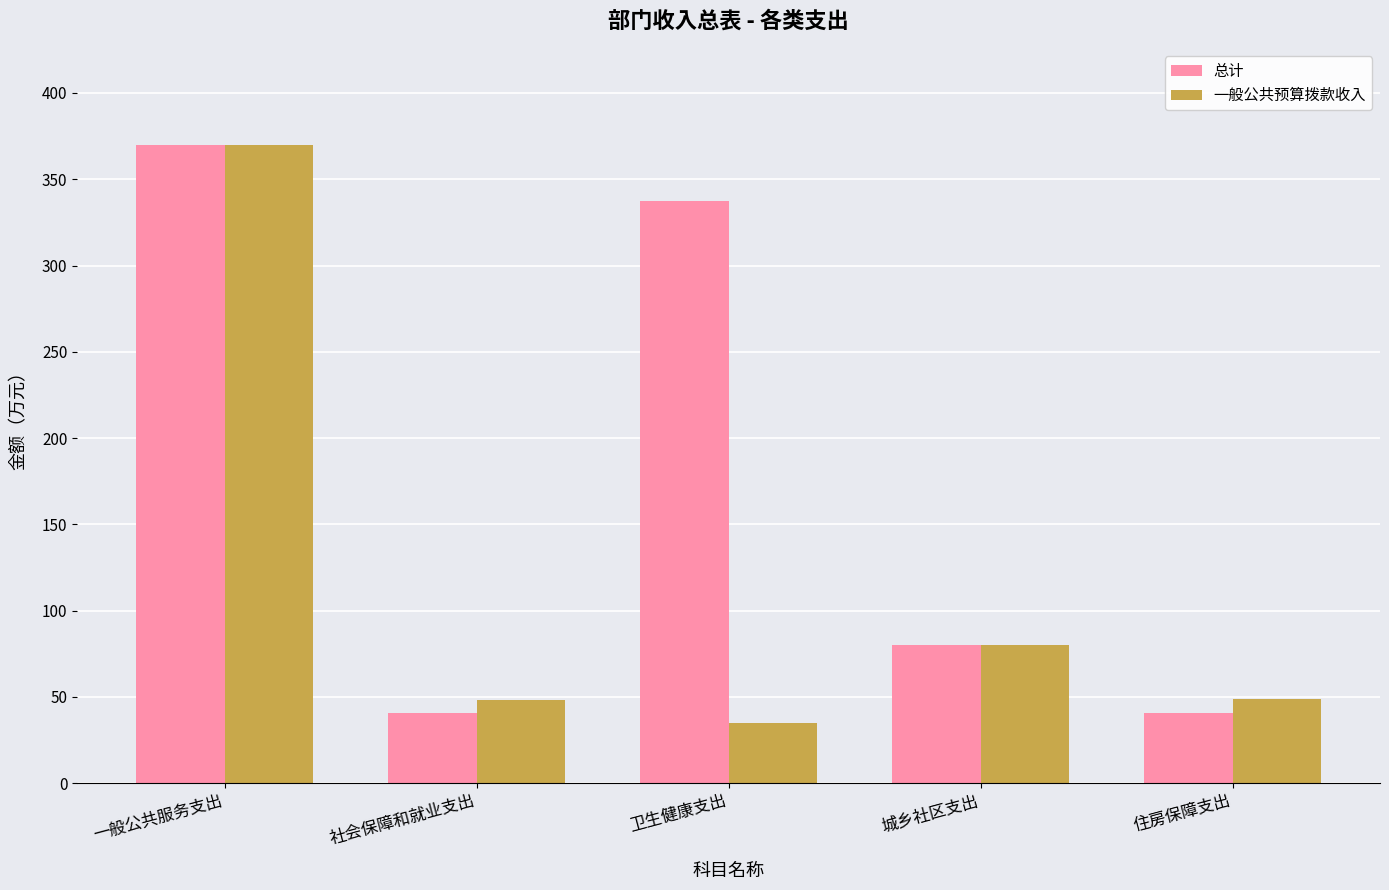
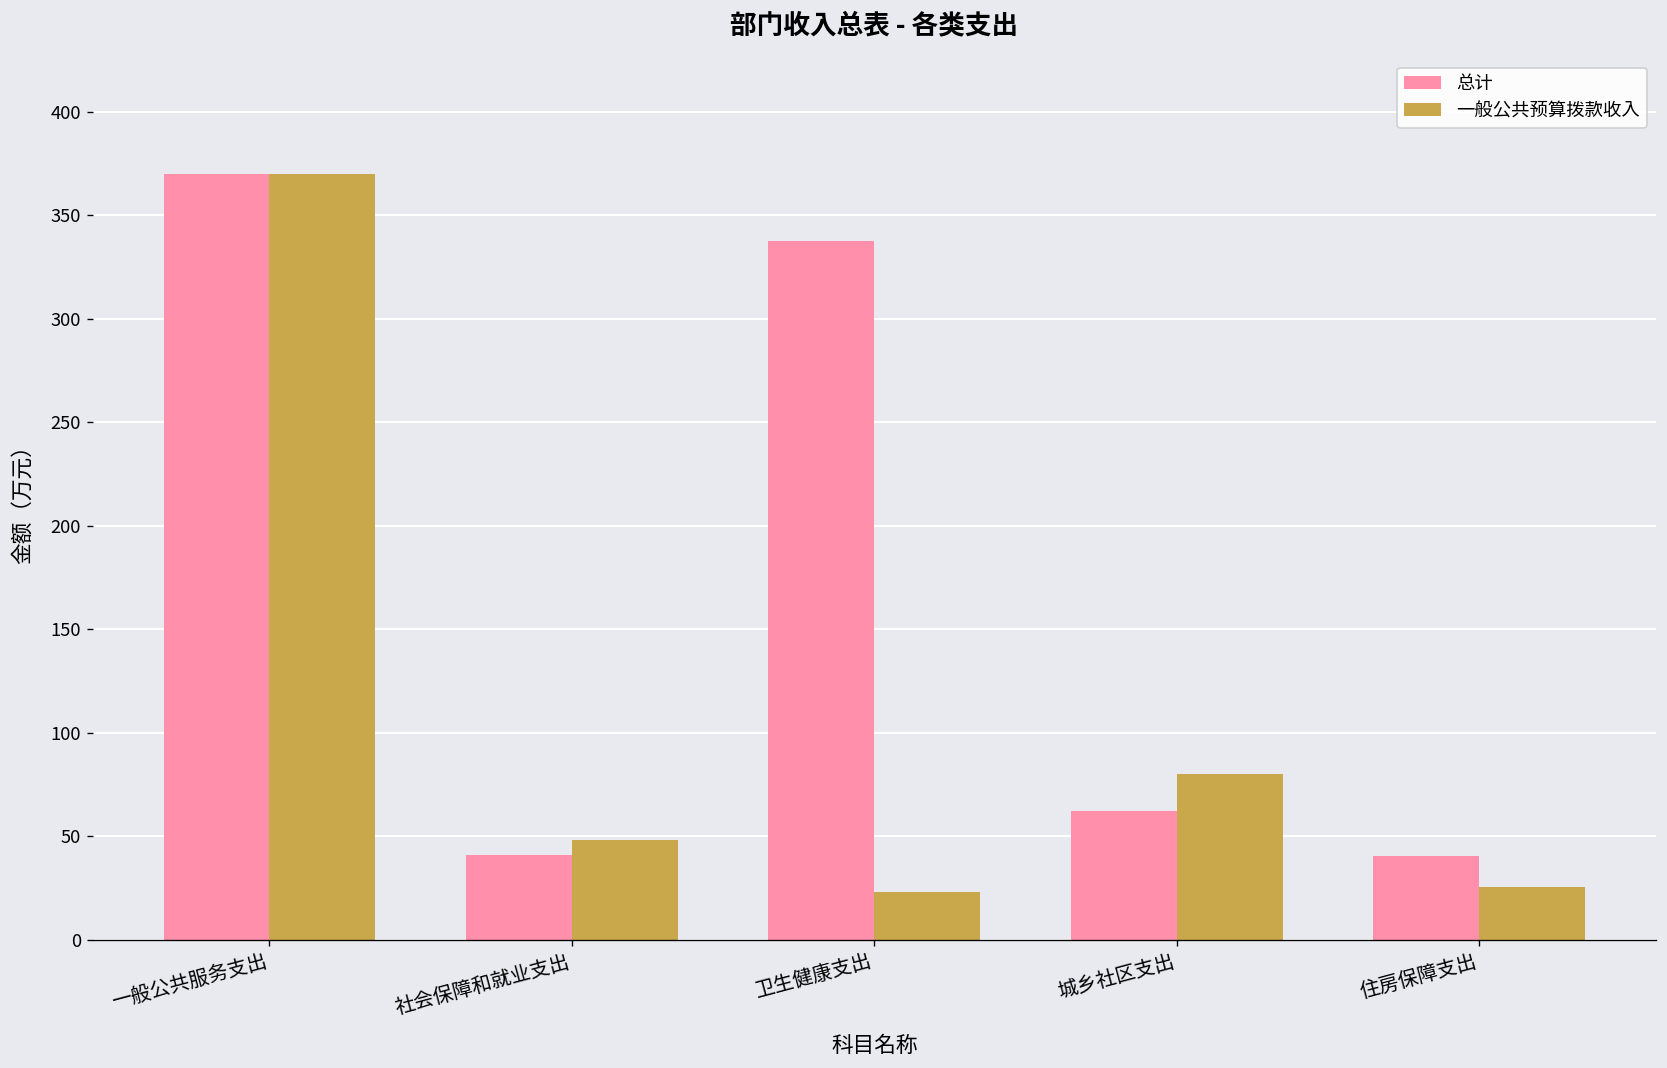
  {
    "总计": {
      "一般公共服务支出": 370,
      "社会保障和就业支出": 41,
      "卫生健康支出": 337,
-     "城乡社区支出": 80,
+     "城乡社区支出": 62,
      "住房保障支出": 41
    },
    "一般公共预算拨款收入": {
      "一般公共服务支出": 370,
      "社会保障和就业支出": 48,
-     "卫生健康支出": 35,
+     "卫生健康支出": 23,
      "城乡社区支出": 80,
-     "住房保障支出": 49
+     "住房保障支出": 26
    }
  }
